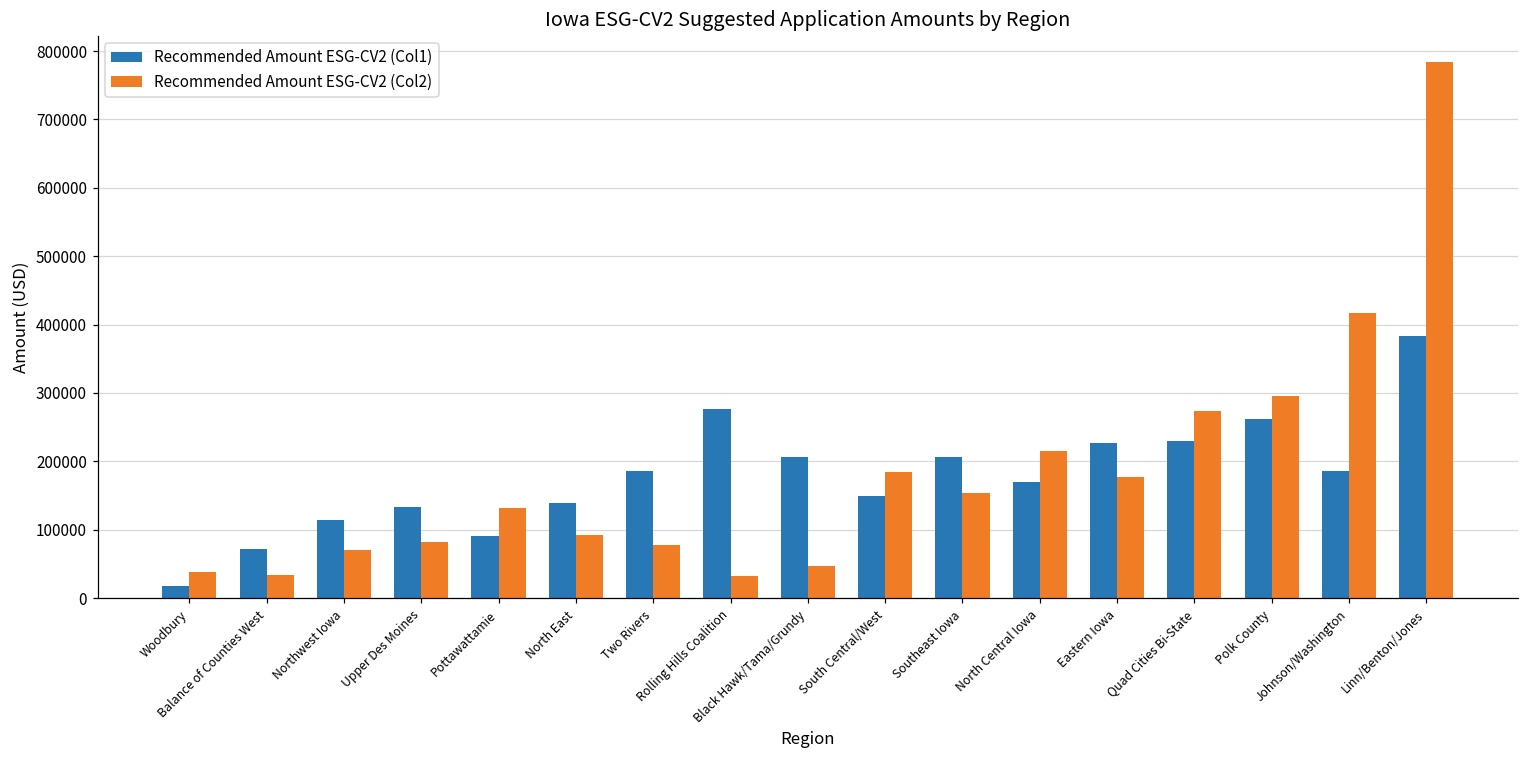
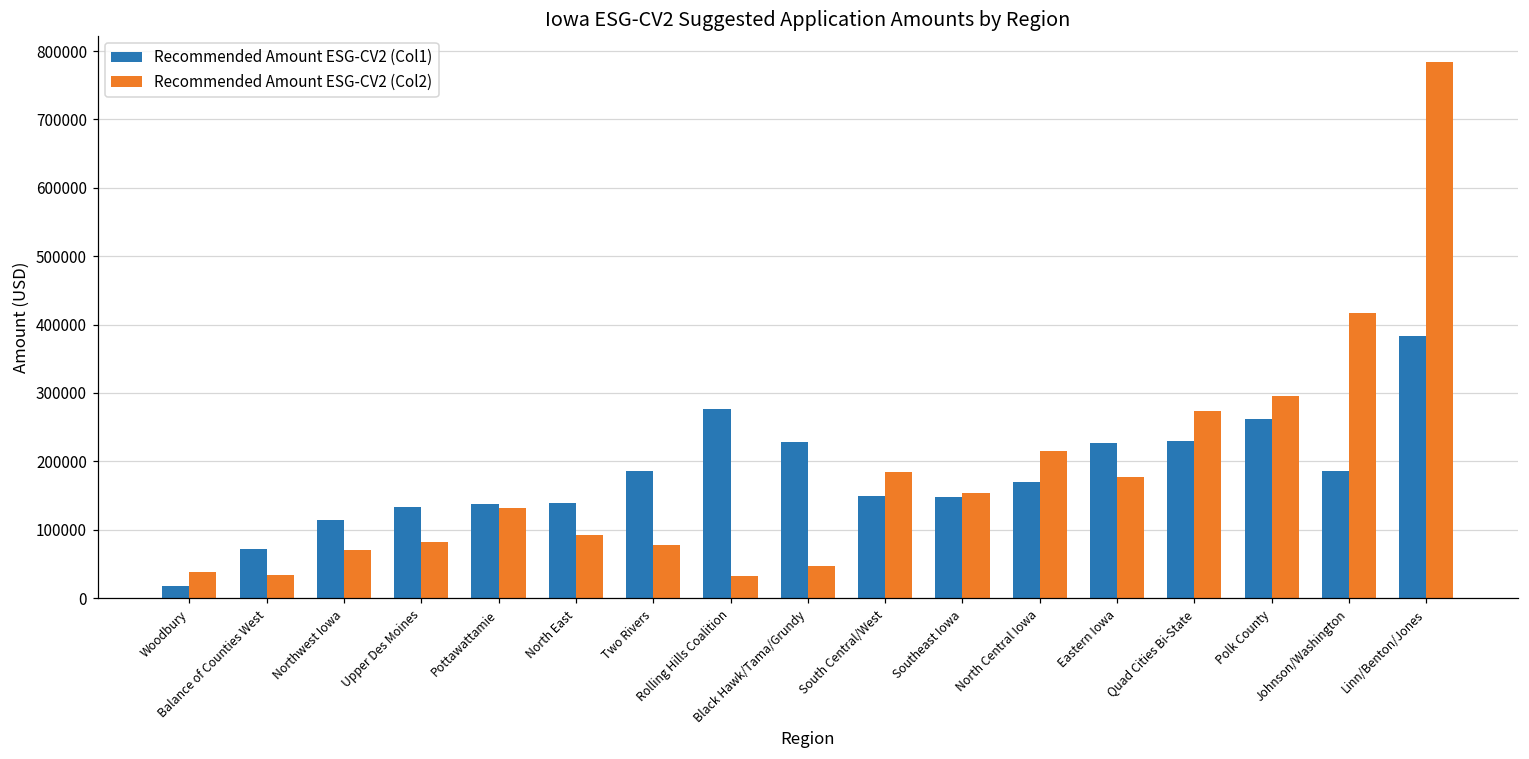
  {
    "Recommended Amount ESG-CV2 (Col1)": {
      "Woodbury": 20000,
      "Balance of Counties West": 70000,
      "Northwest Iowa": 110000,
      "Upper Des Moines": 130000,
-     "Pottawattamie": 90000,
+     "Pottawattamie": 140000,
      "North East": 140000,
      "Two Rivers": 190000,
      "Rolling Hills Coalition": 280000,
-     "Black Hawk/Tama/Grundy": 210000,
+     "Black Hawk/Tama/Grundy": 230000,
      "South Central/West": 150000,
-     "Southeast Iowa": 210000,
+     "Southeast Iowa": 150000,
      "North Central Iowa": 170000,
      "Eastern Iowa": 230000,
      "Quad Cities Bi-State": 230000,
      "Polk County": 260000,
      "Johnson/Washington": 190000,
      "Linn/Benton/Jones": 380000
    },
    "Recommended Amount ESG-CV2 (Col2)": {
      "Woodbury": 40000,
      "Balance of Counties West": 30000,
      "Northwest Iowa": 70000,
      "Upper Des Moines": 80000,
      "Pottawattamie": 130000,
      "North East": 90000,
      "Two Rivers": 80000,
      "Rolling Hills Coalition": 30000,
      "Black Hawk/Tama/Grundy": 50000,
      "South Central/West": 180000,
      "Southeast Iowa": 150000,
      "North Central Iowa": 220000,
      "Eastern Iowa": 180000,
      "Quad Cities Bi-State": 270000,
      "Polk County": 290000,
      "Johnson/Washington": 420000,
      "Linn/Benton/Jones": 780000
    }
  }
